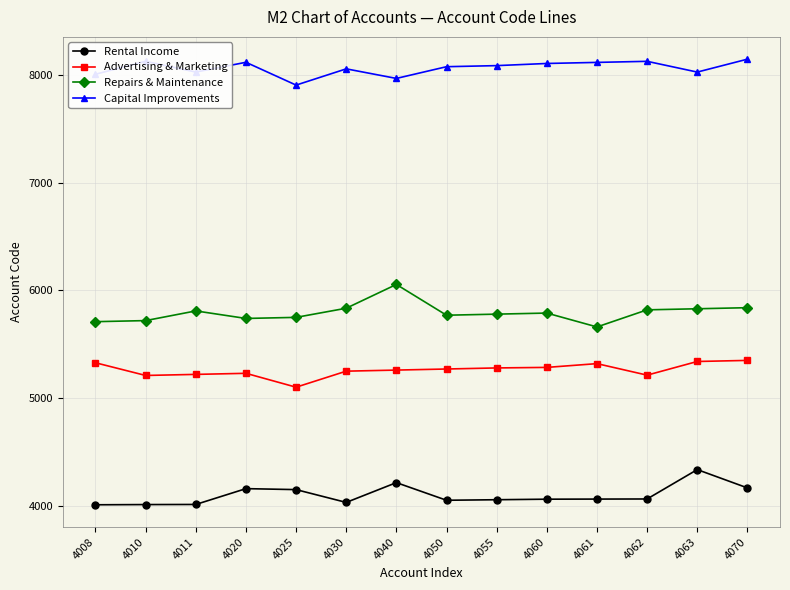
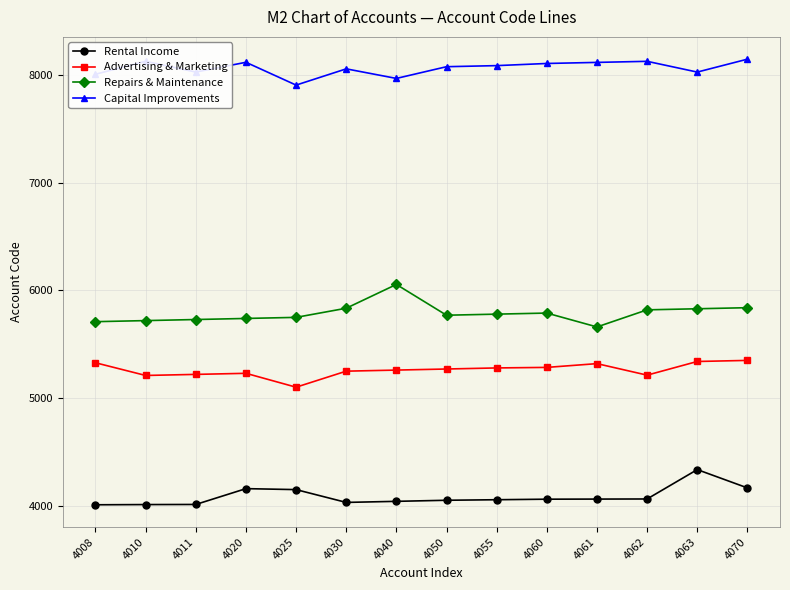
  {
    "Rental Income": {
      "4008": 4010,
      "4010": 4010,
      "4011": 4010,
      "4020": 4160,
      "4025": 4150,
      "4030": 4030,
-     "4040": 4210,
+     "4040": 4040,
      "4050": 4050,
      "4055": 4060,
      "4060": 4060,
      "4061": 4060,
      "4062": 4060,
      "4063": 4340,
      "4070": 4170
    },
    "Advertising & Marketing": {
      "4008": 5330,
      "4010": 5210,
      "4011": 5220,
      "4020": 5230,
      "4025": 5100,
      "4030": 5250,
      "4040": 5260,
      "4050": 5270,
      "4055": 5280,
      "4060": 5290,
      "4061": 5320,
      "4062": 5210,
      "4063": 5340,
      "4070": 5350
    },
    "Repairs & Maintenance": {
      "4008": 5710,
      "4010": 5720,
-     "4011": 5810,
+     "4011": 5730,
      "4020": 5740,
      "4025": 5750,
      "4030": 5840,
      "4040": 6060,
      "4050": 5770,
      "4055": 5780,
      "4060": 5790,
      "4061": 5660,
      "4062": 5820,
      "4063": 5830,
      "4070": 5840
    },
    "Capital Improvements": {
      "4020": 8120,
      "4025": 7910,
      "4030": 8060,
      "4040": 7970,
      "4050": 8080,
      "4055": 8090,
      "4060": 8110,
      "4061": 8120,
      "4062": 8130,
      "4063": 8030,
      "4070": 8150
    }
  }
